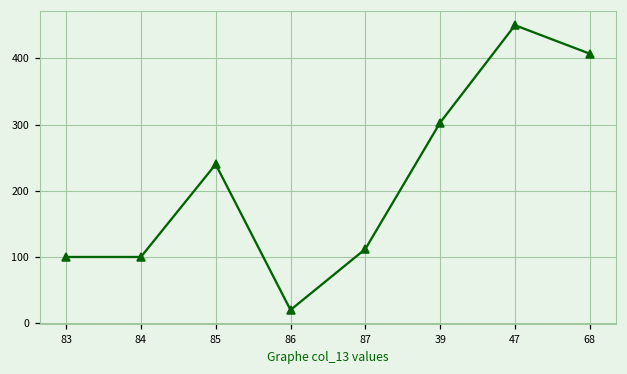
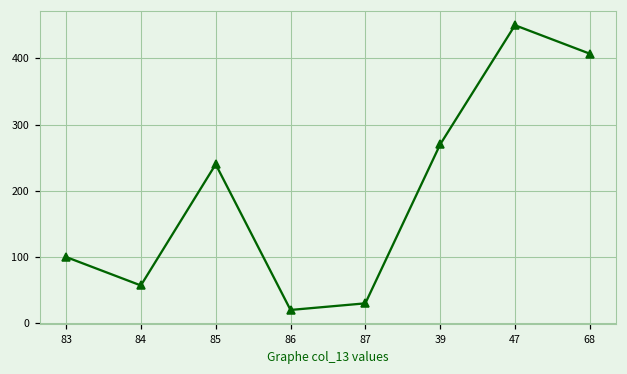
  {
    "83": 100,
-   "84": 100,
+   "84": 60,
    "85": 240,
    "86": 20,
-   "87": 110,
-   "39": 300,
+   "87": 30,
+   "39": 270,
    "47": 450,
    "68": 410
  }
